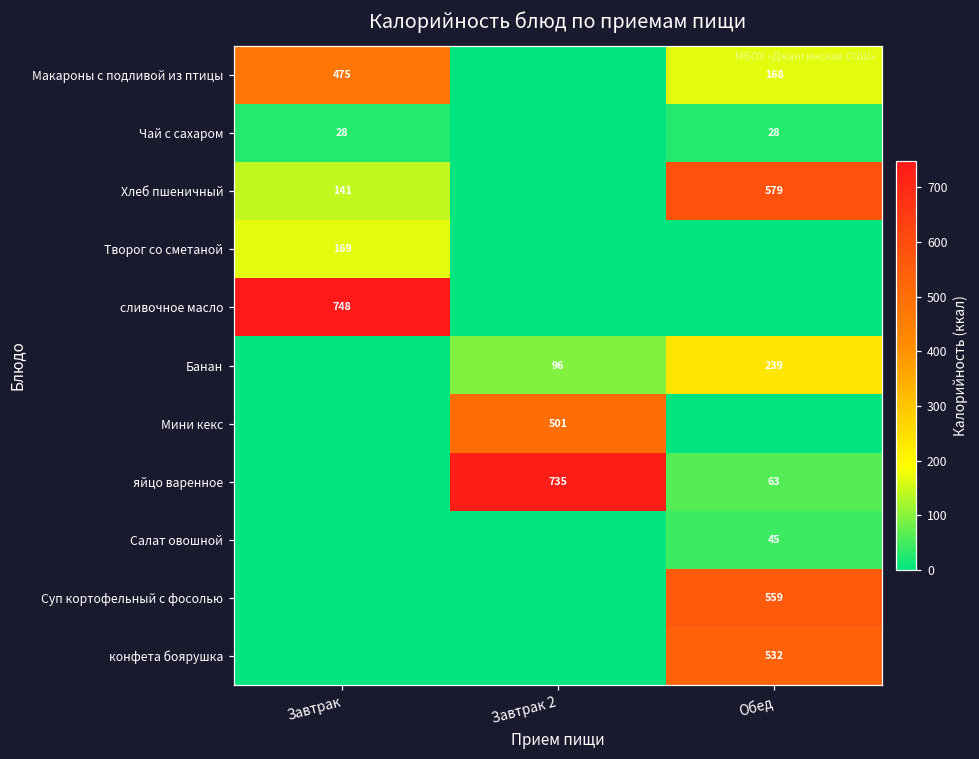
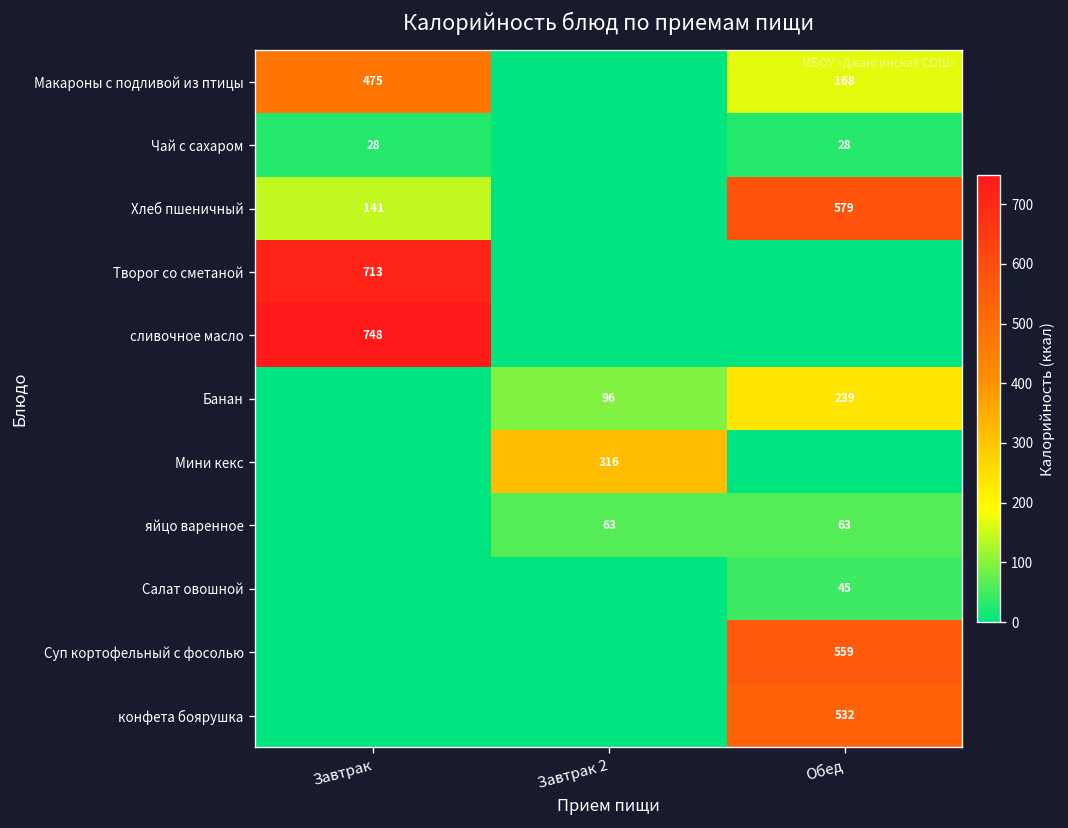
  {
    "Макароны с подливой из птицы": {
      "Завтрак": 475
    },
    "Чай с сахаром": {
      "Завтрак": 28,
      "Обед": 28
    },
    "Хлеб пшеничный": {
      "Завтрак": 141,
      "Обед": 579
    },
    "Творог со сметаной": {
-     "Завтрак": 169
+     "Завтрак": 713
    },
    "сливочное масло": {
      "Завтрак": 748
    },
    "Банан": {
      "Завтрак 2": 96,
      "Обед": 239
    },
    "Мини кекс": {
-     "Завтрак 2": 501
+     "Завтрак 2": 316
    },
    "яйцо варенное": {
-     "Завтрак 2": 735,
+     "Завтрак 2": 63,
      "Обед": 63
    },
    "Салат овошной": {
      "Обед": 45
    },
    "Суп кортофельный с фосолью": {
      "Обед": 559
    },
    "конфета боярушка": {
      "Обед": 532
    }
  }
